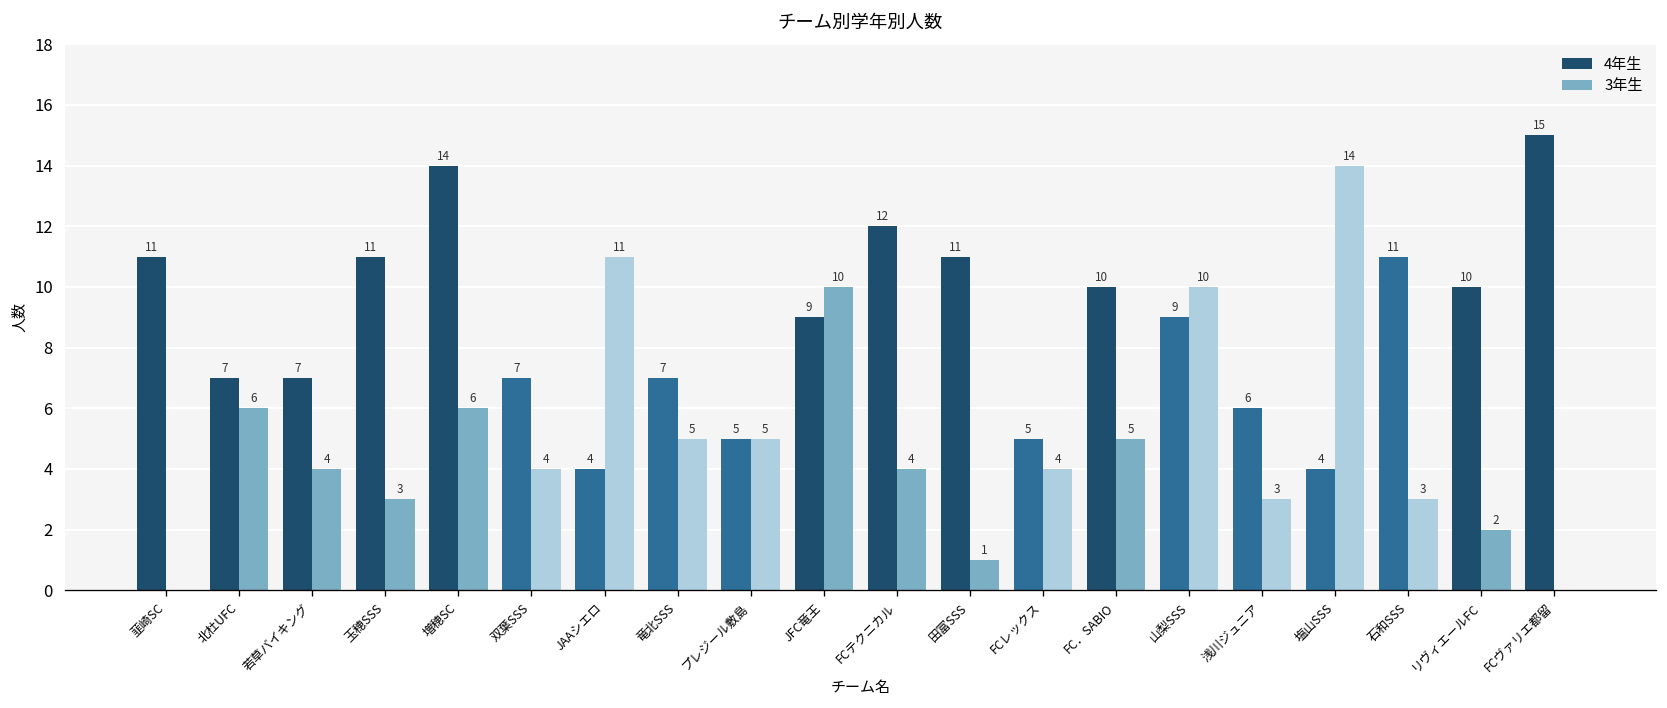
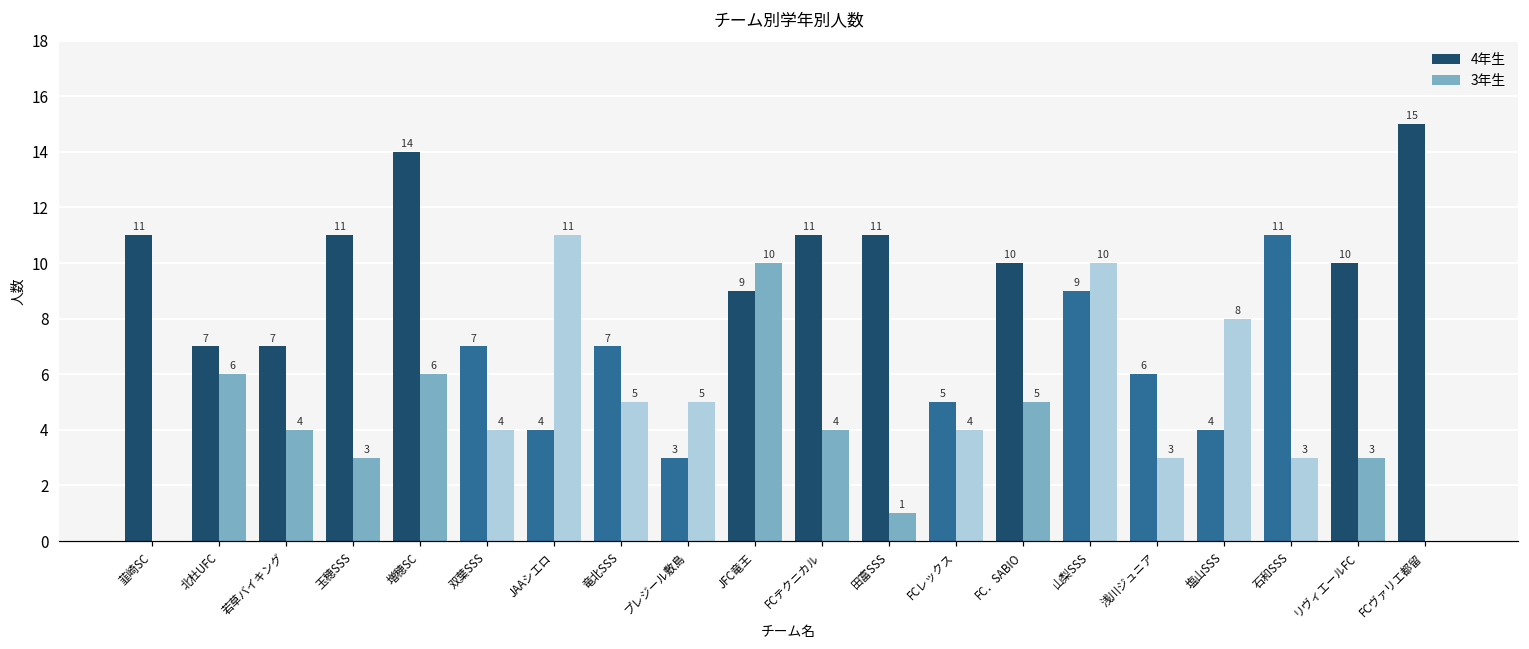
  {
    "4年生": {
      "韮崎SC": 11,
      "北杜UFC": 7,
      "若草バイキング": 7,
      "玉穂SSS": 11,
      "増穂SC": 14,
      "双葉SSS": 7,
      "JAAシエロ": 4,
      "竜北SSS": 7,
-     "プレジール敷島": 5,
+     "プレジール敷島": 3,
      "JFC竜王": 9,
-     "FCテクニカル": 12,
+     "FCテクニカル": 11,
      "田富SSS": 11,
      "FCレックス": 5,
      "FC．SABIO": 10,
      "山梨SSS": 9,
      "浅川ジュニア": 6,
      "塩山SSS": 4,
      "石和SSS": 11,
      "リヴィエールFC": 10,
      "FCヴァリエ都留": 15
    },
    "3年生": {
      "北杜UFC": 6,
      "若草バイキング": 4,
      "玉穂SSS": 3,
      "増穂SC": 6,
      "双葉SSS": 4,
      "JAAシエロ": 11,
      "竜北SSS": 5,
      "プレジール敷島": 5,
      "JFC竜王": 10,
      "FCテクニカル": 4,
      "田富SSS": 1,
      "FCレックス": 4,
      "FC．SABIO": 5,
      "山梨SSS": 10,
      "浅川ジュニア": 3,
-     "塩山SSS": 14,
+     "塩山SSS": 8,
      "石和SSS": 3,
-     "リヴィエールFC": 2
+     "リヴィエールFC": 3
    }
  }
